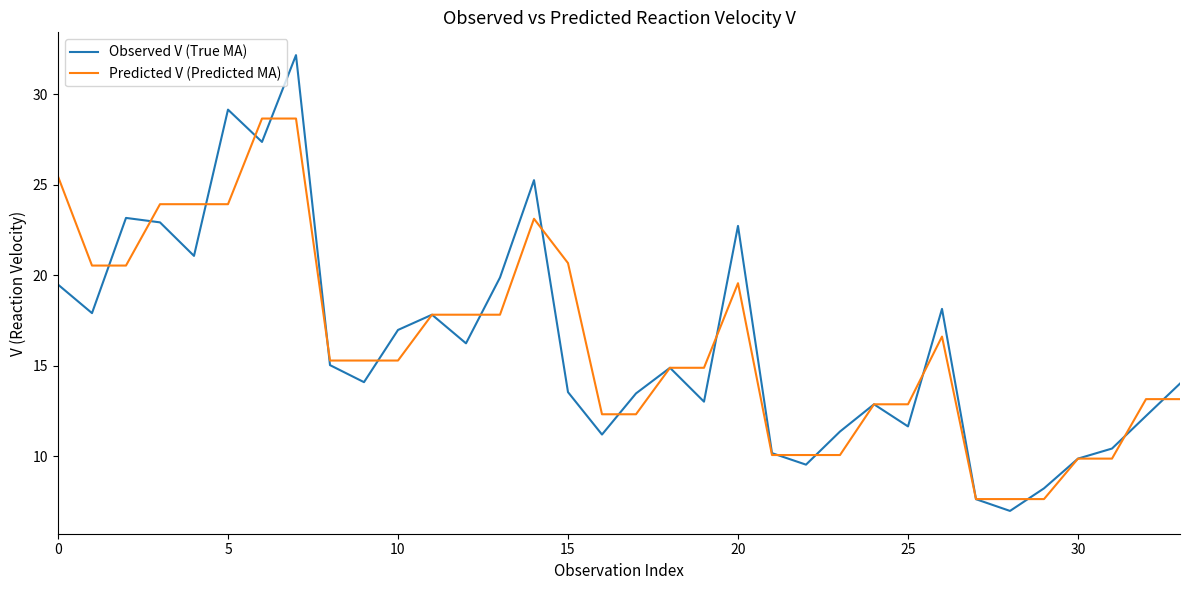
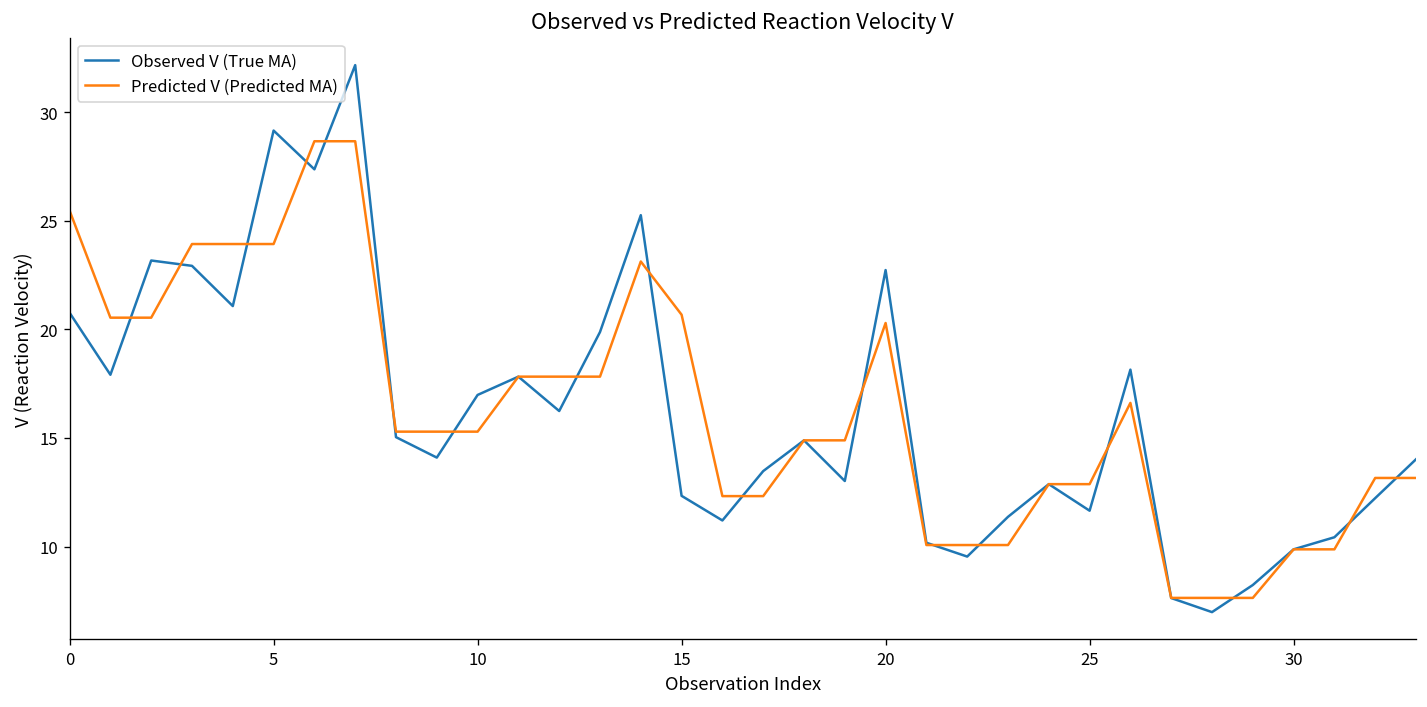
  {
    "Observed V (True MA)": {
-     "0": 19.5,
+     "0": 20.8,
      "5": 29.1,
      "10": 17.0,
-     "15": 13.5,
+     "15": 12.3,
      "20": 22.7,
      "25": 11.7
    },
    "Predicted V (Predicted MA)": {
      "0": 25.5,
      "5": 23.9,
      "10": 15.3,
      "15": 20.7,
-     "20": 19.6,
+     "20": 20.3,
      "25": 12.9
    }
  }
